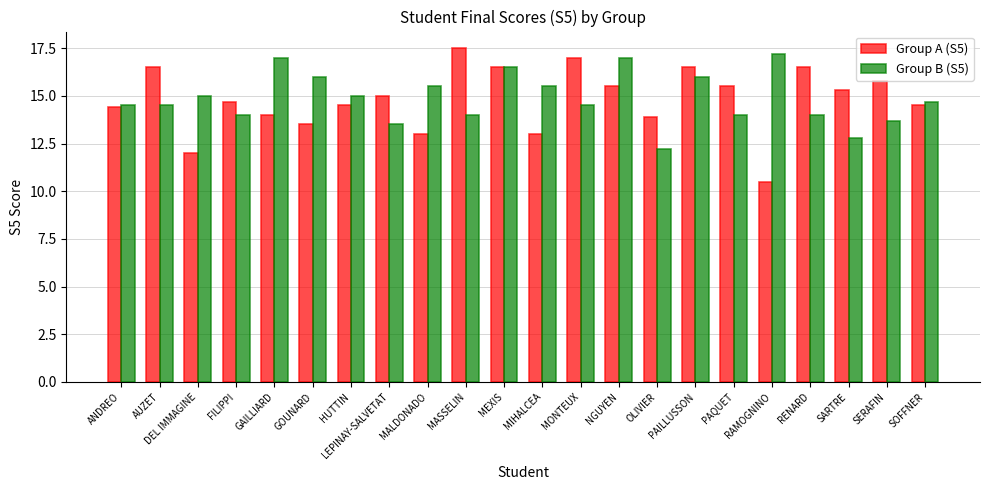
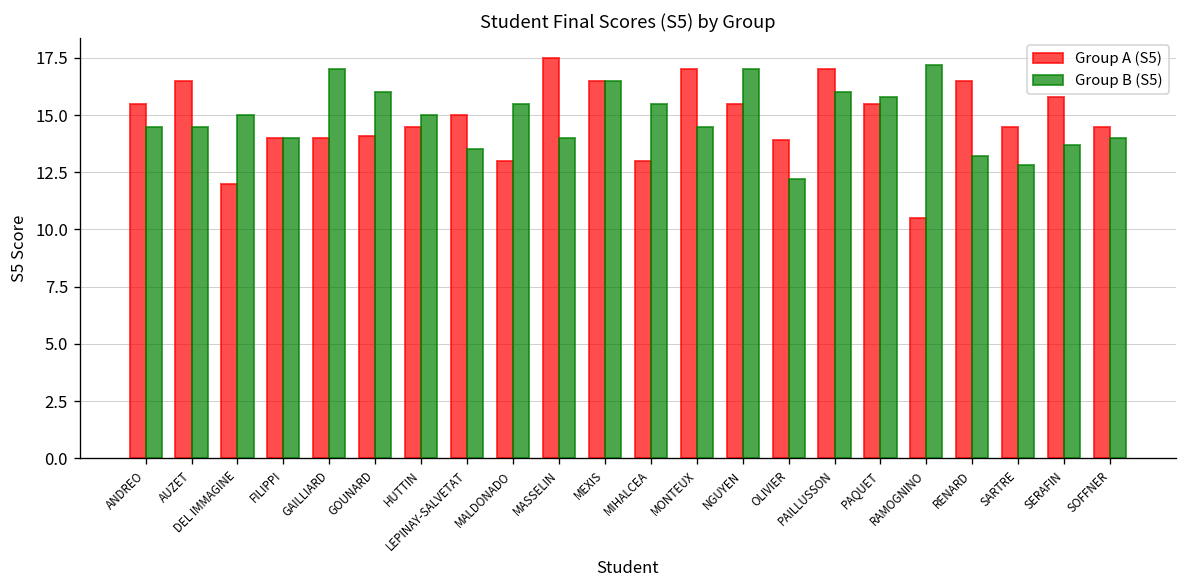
  {
    "Group A (S5)": {
-     "ANDREO": 14.4,
+     "ANDREO": 15.5,
      "AUZET": 16.5,
      "DEL IMMAGINE": 12.0,
-     "FILIPPI": 14.7,
+     "FILIPPI": 14.0,
      "GAILLIARD": 14.0,
-     "GOUNARD": 13.5,
+     "GOUNARD": 14.1,
      "HUTTIN": 14.5,
      "LEPINAY-SALVETAT": 15.0,
      "MALDONADO": 13.0,
      "MASSELIN": 17.5,
      "MEXIS": 16.5,
      "MIHALCEA": 13.0,
      "MONTEUX": 17.0,
      "NGUYEN": 15.5,
      "OLIVIER": 13.9,
-     "PAILLUSSON": 16.5,
+     "PAILLUSSON": 17.0,
      "PAQUET": 15.5,
      "RAMOGNINO": 10.5,
      "RENARD": 16.5,
-     "SARTRE": 15.3,
+     "SARTRE": 14.5,
      "SOFFNER": 14.5
    },
    "Group B (S5)": {
      "ANDREO": 14.5,
      "AUZET": 14.5,
      "DEL IMMAGINE": 15.0,
      "FILIPPI": 14.0,
      "GAILLIARD": 17.0,
      "GOUNARD": 16.0,
      "HUTTIN": 15.0,
      "LEPINAY-SALVETAT": 13.5,
      "MALDONADO": 15.5,
      "MASSELIN": 14.0,
      "MEXIS": 16.5,
      "MIHALCEA": 15.5,
      "MONTEUX": 14.5,
      "NGUYEN": 17.0,
      "OLIVIER": 12.2,
      "PAILLUSSON": 16.0,
-     "PAQUET": 14.0,
+     "PAQUET": 15.8,
      "RAMOGNINO": 17.2,
-     "RENARD": 14.0,
+     "RENARD": 13.2,
      "SARTRE": 12.8,
      "SERAFIN": 13.7,
-     "SOFFNER": 14.7
+     "SOFFNER": 14.0
    }
  }
